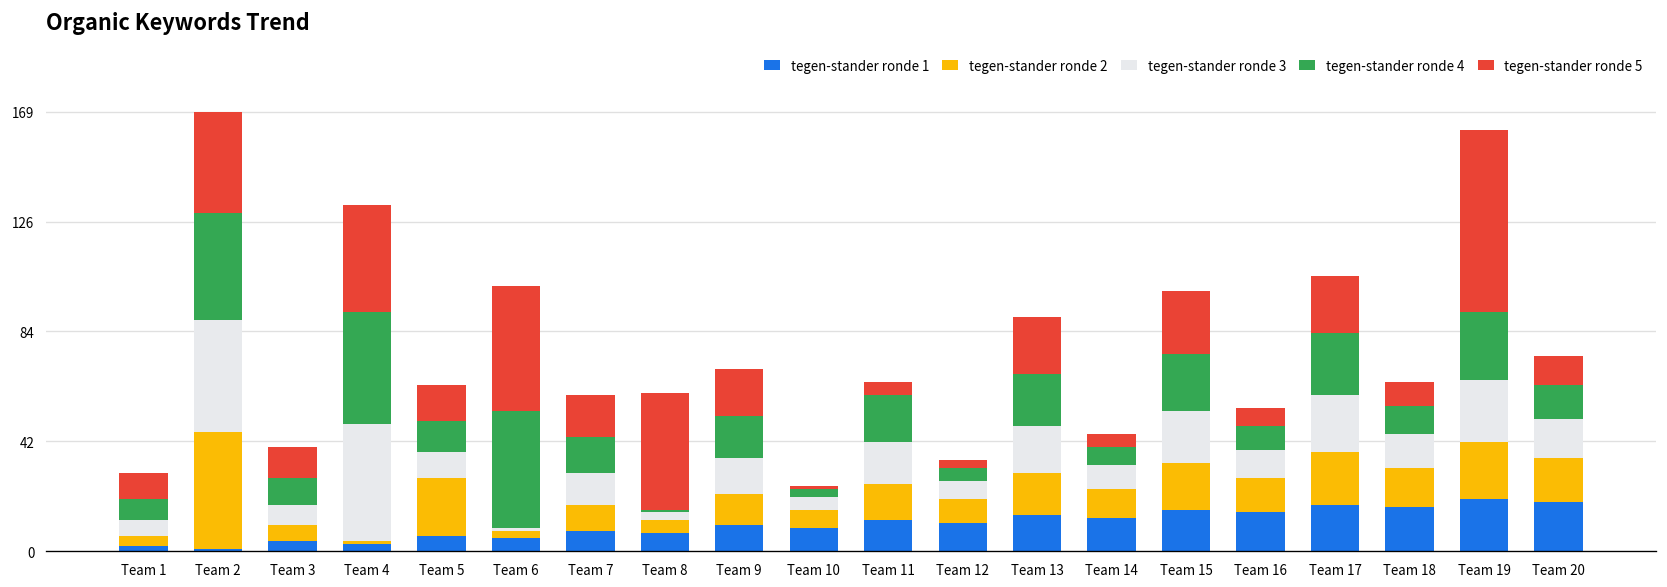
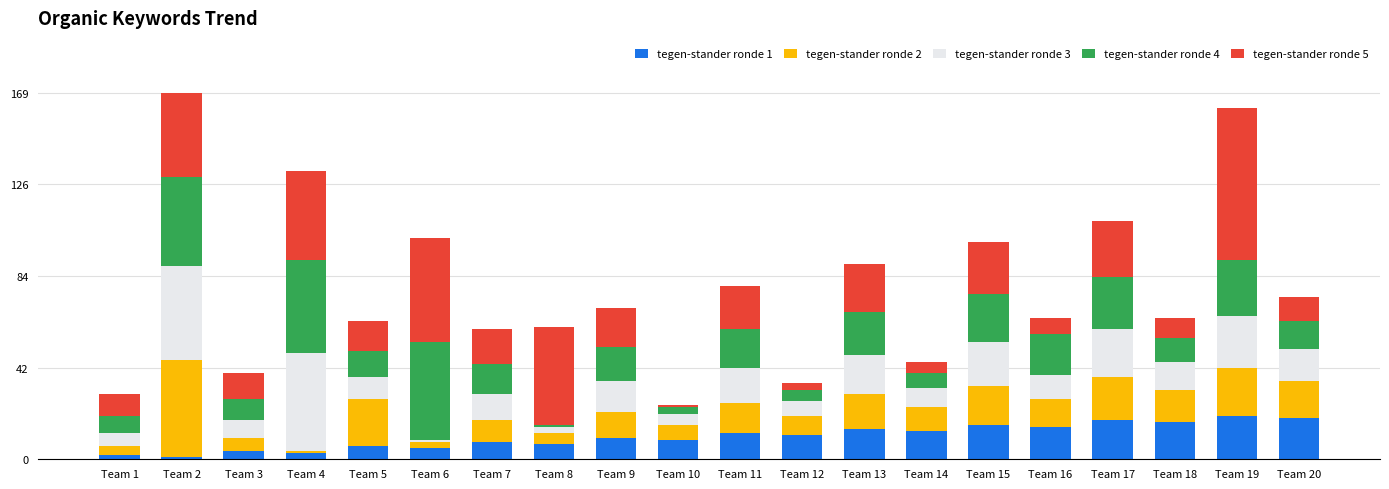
  {
    "tegen-stander ronde 1": {
      "Team 1": 2,
      "Team 3": 4,
      "Team 4": 3,
      "Team 5": 6,
      "Team 6": 5,
      "Team 7": 8,
      "Team 8": 7,
      "Team 9": 10,
      "Team 10": 9,
      "Team 11": 12,
      "Team 12": 11,
      "Team 13": 14,
      "Team 14": 13,
      "Team 15": 16,
      "Team 16": 15,
      "Team 17": 18,
      "Team 18": 17,
      "Team 19": 20,
      "Team 20": 19
    },
    "tegen-stander ronde 2": {
      "Team 1": 4,
      "Team 2": 45,
      "Team 3": 6,
      "Team 5": 22,
      "Team 6": 3,
      "Team 7": 10,
      "Team 8": 5,
      "Team 9": 12,
      "Team 10": 7,
      "Team 11": 14,
      "Team 12": 9,
      "Team 13": 16,
      "Team 14": 11,
      "Team 15": 18,
      "Team 16": 13,
      "Team 17": 20,
      "Team 18": 15,
      "Team 19": 22,
      "Team 20": 17
    },
    "tegen-stander ronde 3": {
      "Team 1": 6,
      "Team 2": 43,
      "Team 3": 8,
      "Team 4": 45,
      "Team 5": 10,
      "Team 7": 12,
      "Team 8": 3,
      "Team 9": 14,
      "Team 10": 5,
      "Team 11": 16,
      "Team 12": 7,
      "Team 13": 18,
      "Team 14": 9,
      "Team 15": 20,
      "Team 16": 11,
      "Team 17": 22,
      "Team 18": 13,
      "Team 19": 24,
      "Team 20": 15
    },
    "tegen-stander ronde 4": {
      "Team 1": 8,
      "Team 2": 41,
      "Team 3": 10,
      "Team 4": 43,
      "Team 5": 12,
      "Team 6": 45,
      "Team 7": 14,
      "Team 9": 16,
      "Team 10": 3,
      "Team 11": 18,
      "Team 12": 5,
      "Team 13": 20,
      "Team 14": 7,
      "Team 15": 22,
-     "Team 16": 9,
+     "Team 16": 19,
      "Team 17": 24,
      "Team 18": 11,
      "Team 19": 26,
      "Team 20": 13
    },
    "tegen-stander ronde 5": {
      "Team 1": 10,
      "Team 2": 39,
      "Team 3": 12,
      "Team 4": 41,
      "Team 5": 14,
      "Team 6": 48,
      "Team 7": 16,
      "Team 8": 45,
      "Team 9": 18,
-     "Team 11": 5,
+     "Team 11": 20,
      "Team 12": 3,
      "Team 13": 22,
      "Team 14": 5,
      "Team 15": 24,
      "Team 16": 7,
-     "Team 17": 22,
+     "Team 17": 26,
      "Team 18": 9,
      "Team 19": 70,
      "Team 20": 11
    }
  }
